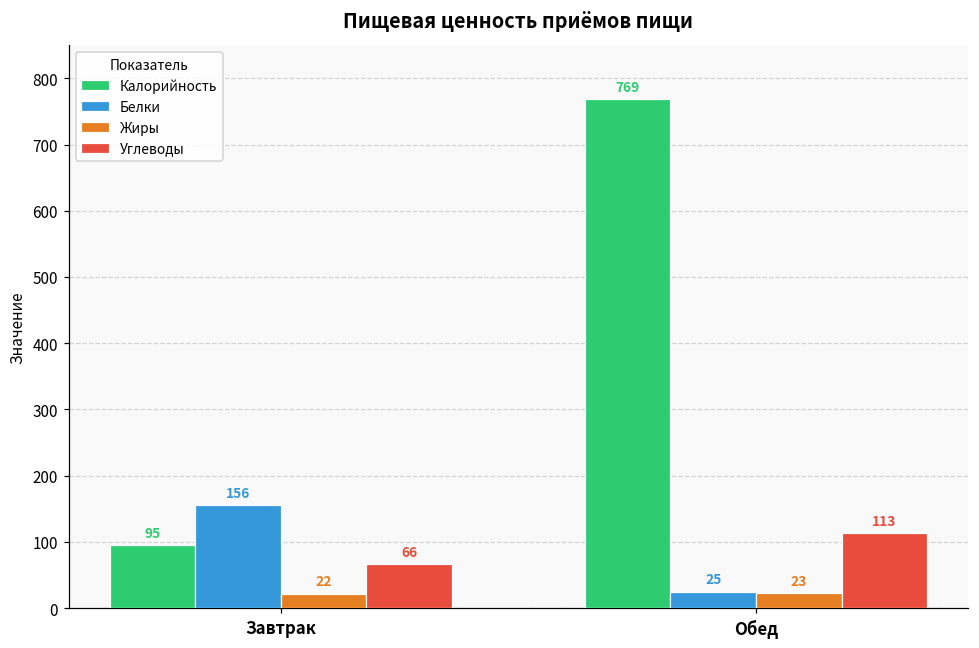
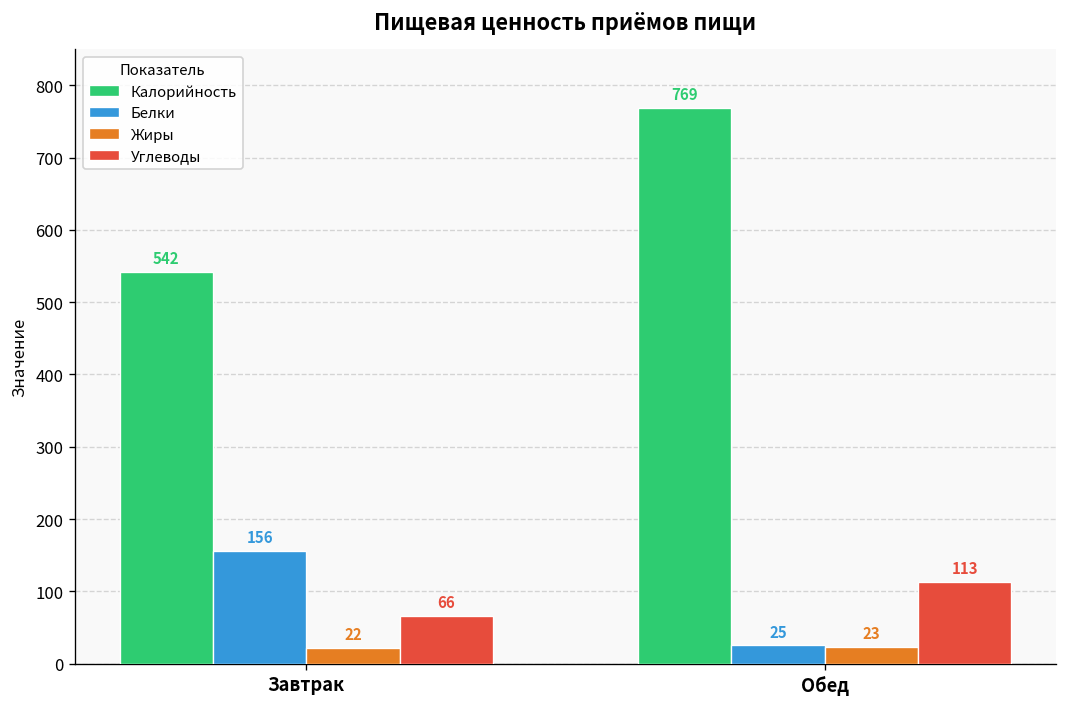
  {
    "Калорийность": {
-     "Завтрак": 95,
+     "Завтрак": 542,
      "Обед": 769
    },
    "Белки": {
      "Завтрак": 156,
      "Обед": 25
    }
  }
